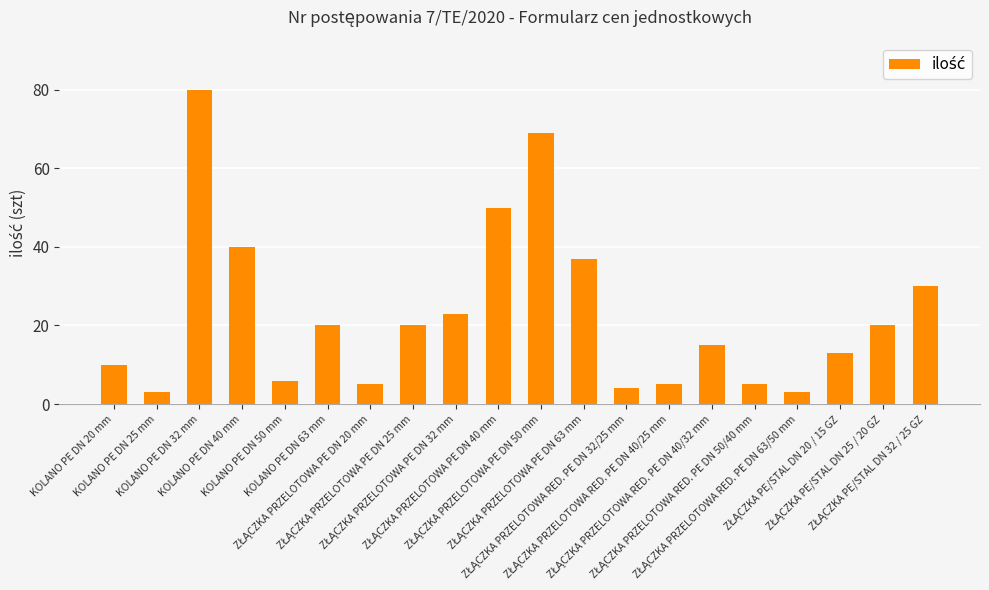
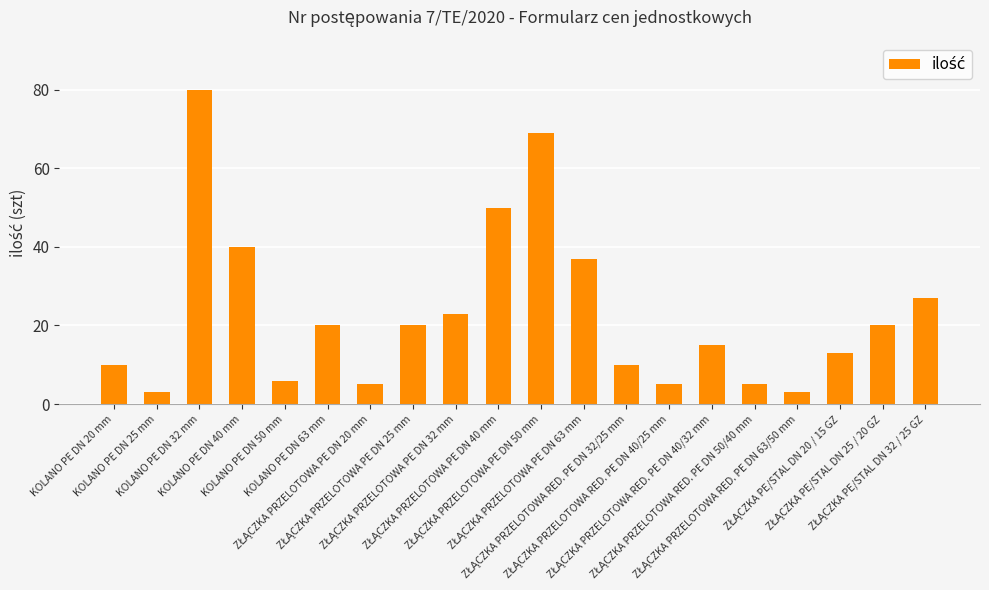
  {
    "KOLANO PE DN 20 mm": 10,
    "KOLANO PE DN 25 mm": 3,
    "KOLANO PE DN 32 mm": 80,
    "KOLANO PE DN 40 mm": 40,
    "KOLANO PE DN 50 mm": 6,
    "KOLANO PE DN 63 mm": 20,
    "ZŁĄCZKA PRZELOTOWA PE DN 20 mm": 5,
    "ZŁĄCZKA PRZELOTOWA PE DN 25 mm": 20,
    "ZŁĄCZKA PRZELOTOWA PE DN 32 mm": 23,
    "ZŁĄCZKA PRZELOTOWA PE DN 40 mm": 50,
    "ZŁĄCZKA PRZELOTOWA PE DN 50 mm": 69,
    "ZŁĄCZKA PRZELOTOWA PE DN 63 mm": 37,
-   "ZŁĄCZKA PRZELOTOWA RED. PE DN 32/25 mm": 4,
+   "ZŁĄCZKA PRZELOTOWA RED. PE DN 32/25 mm": 10,
    "ZŁĄCZKA PRZELOTOWA RED. PE DN 40/25 mm": 5,
    "ZŁĄCZKA PRZELOTOWA RED. PE DN 40/32 mm": 15,
    "ZŁĄCZKA PRZELOTOWA RED. PE DN 50/40 mm": 5,
    "ZŁĄCZKA PRZELOTOWA RED. PE DN 63/50 mm": 3,
    "ZŁĄCZKA PE/STAL DN 20 / 15 GZ": 13,
    "ZŁĄCZKA PE/STAL DN 25 / 20 GZ": 20,
-   "ZŁĄCZKA PE/STAL DN 32 / 25 GZ": 30
+   "ZŁĄCZKA PE/STAL DN 32 / 25 GZ": 27
  }
